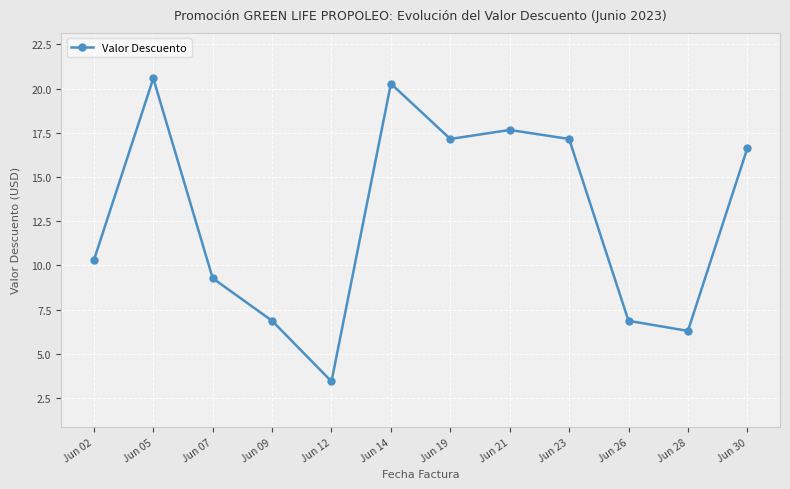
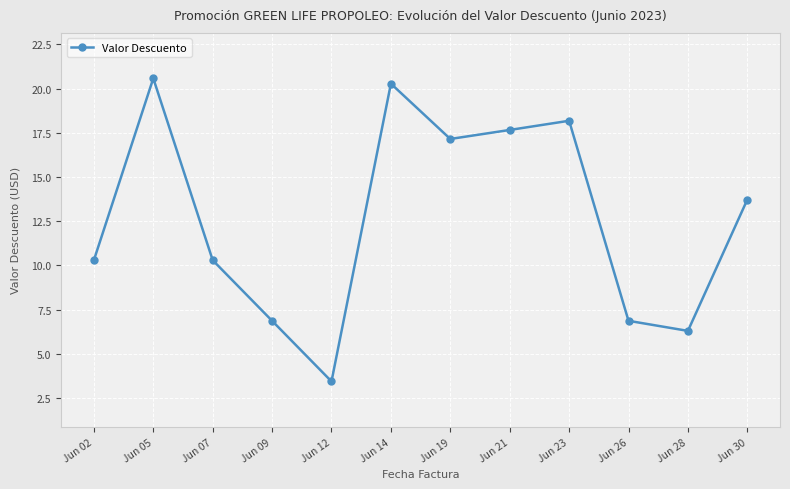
  {
    "Jun 02": 10.3,
    "Jun 05": 20.6,
-   "Jun 07": 9.3,
+   "Jun 07": 10.3,
    "Jun 09": 6.9,
    "Jun 12": 3.4,
    "Jun 14": 20.3,
    "Jun 19": 17.2,
    "Jun 21": 17.7,
-   "Jun 23": 17.2,
+   "Jun 23": 18.2,
    "Jun 26": 6.9,
    "Jun 28": 6.3,
-   "Jun 30": 16.6
+   "Jun 30": 13.7
  }
